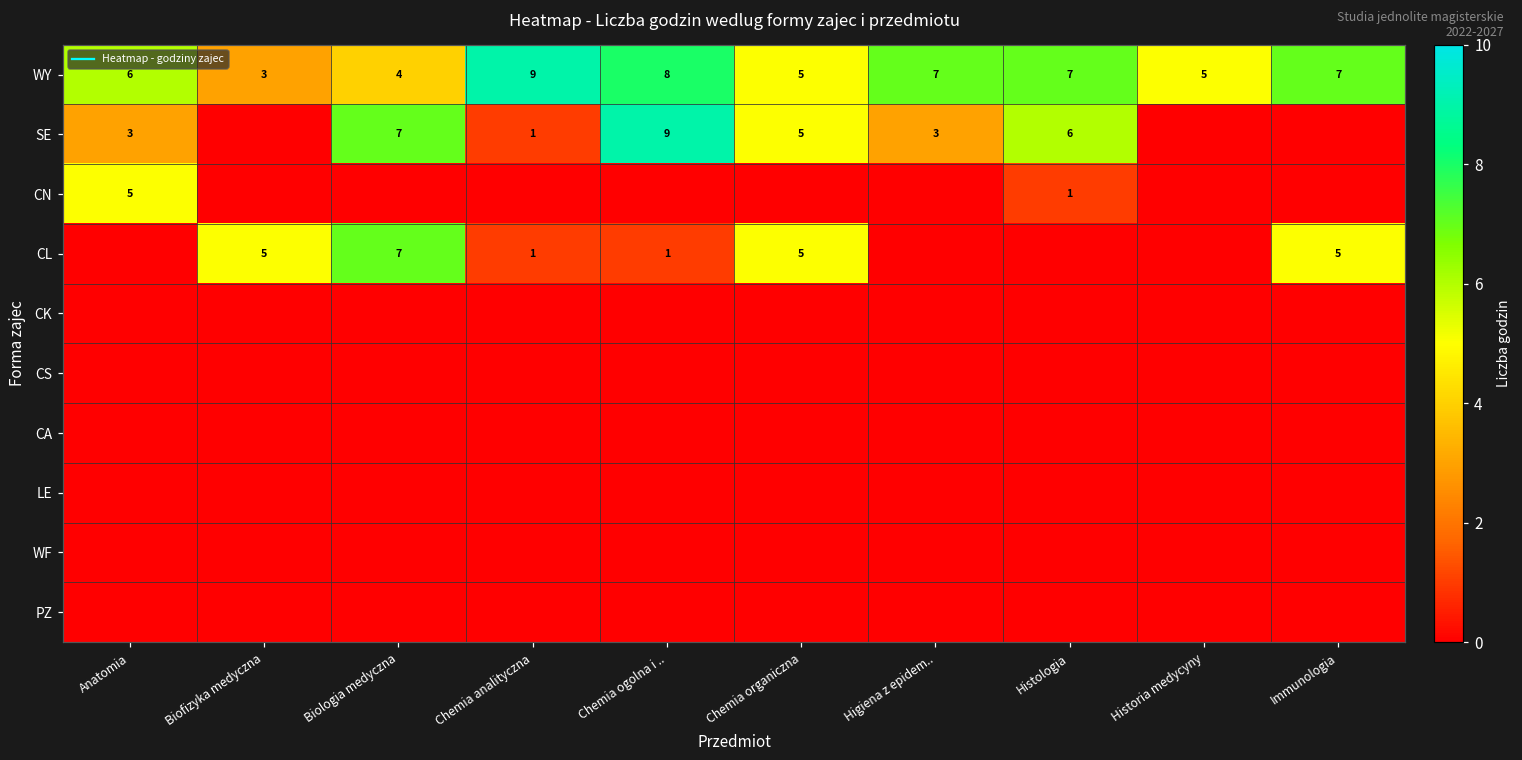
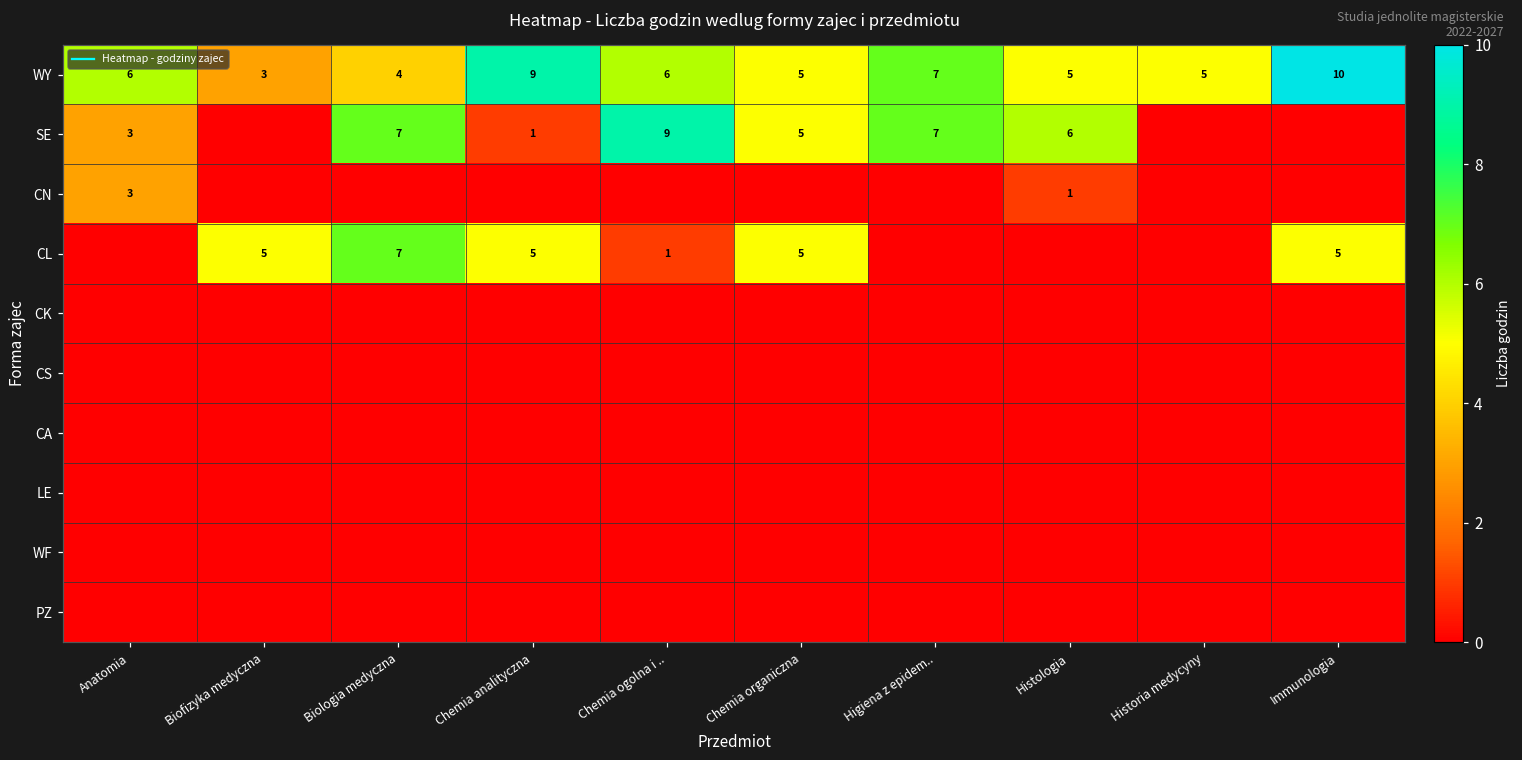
  {
    "WY": {
      "Biofizyka medyczna": 3,
      "Biologia medyczna": 4,
      "Chemia analityczna": 9,
-     "Chemia ogolna i ..": 8,
+     "Chemia ogolna i ..": 6,
      "Chemia organiczna": 5,
      "Higiena z epidem..": 7,
-     "Histologia": 7,
+     "Histologia": 5,
      "Historia medycyny": 5,
-     "Immunologia": 7
+     "Immunologia": 10
    },
    "SE": {
      "Anatomia": 3,
      "Biologia medyczna": 7,
      "Chemia analityczna": 1,
      "Chemia ogolna i ..": 9,
      "Chemia organiczna": 5,
-     "Higiena z epidem..": 3,
+     "Higiena z epidem..": 7,
      "Histologia": 6
    },
    "CN": {
-     "Anatomia": 5,
+     "Anatomia": 3,
      "Histologia": 1
    },
    "CL": {
      "Biofizyka medyczna": 5,
      "Biologia medyczna": 7,
-     "Chemia analityczna": 1,
+     "Chemia analityczna": 5,
      "Chemia ogolna i ..": 1,
      "Chemia organiczna": 5,
      "Immunologia": 5
    }
  }
